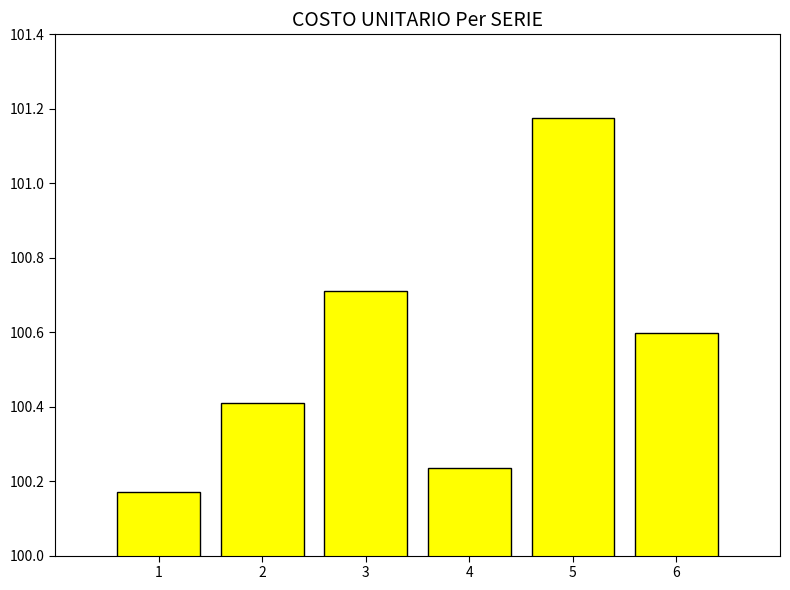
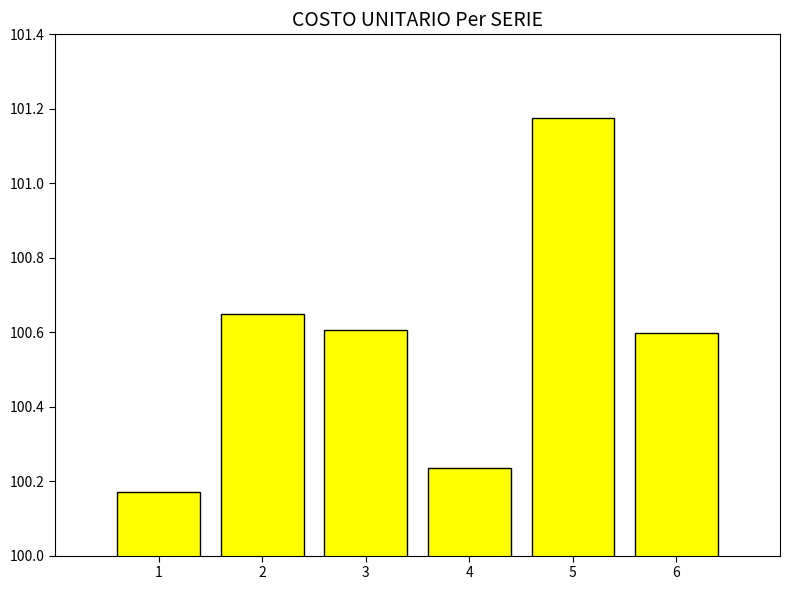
  {
    "1": 100.17,
-   "2": 100.41,
-   "3": 100.71,
+   "2": 100.65,
+   "3": 100.61,
    "4": 100.23,
    "5": 101.18,
    "6": 100.60
  }
